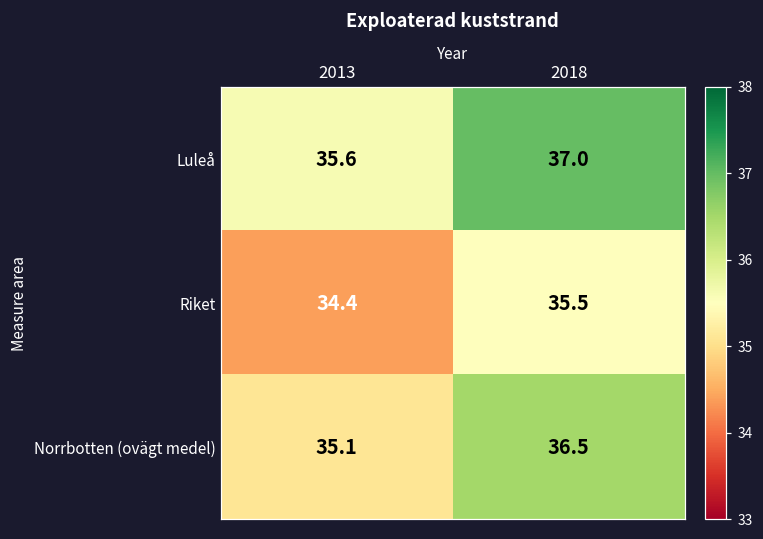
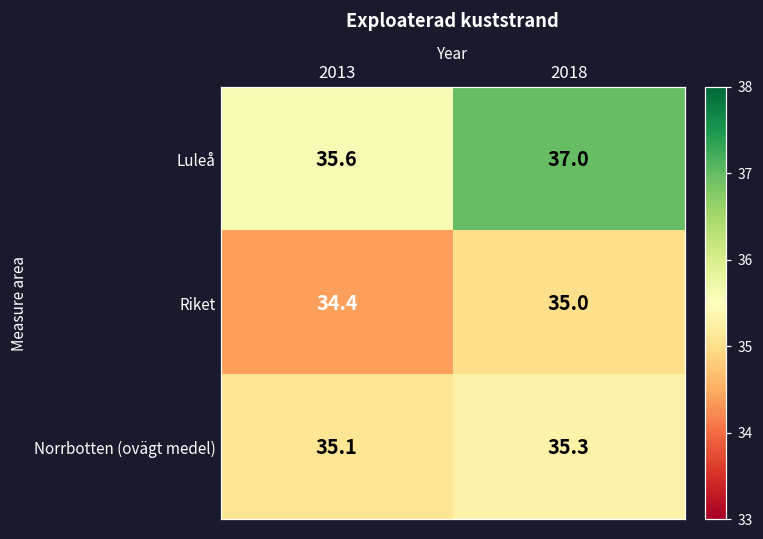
  {
    "Luleå": {
      "2013": 35.6,
      "2018": 37.0
    },
    "Riket": {
      "2013": 34.4,
-     "2018": 35.5
+     "2018": 35.0
    },
    "Norrbotten (ovägt medel)": {
      "2013": 35.1,
-     "2018": 36.5
+     "2018": 35.3
    }
  }
